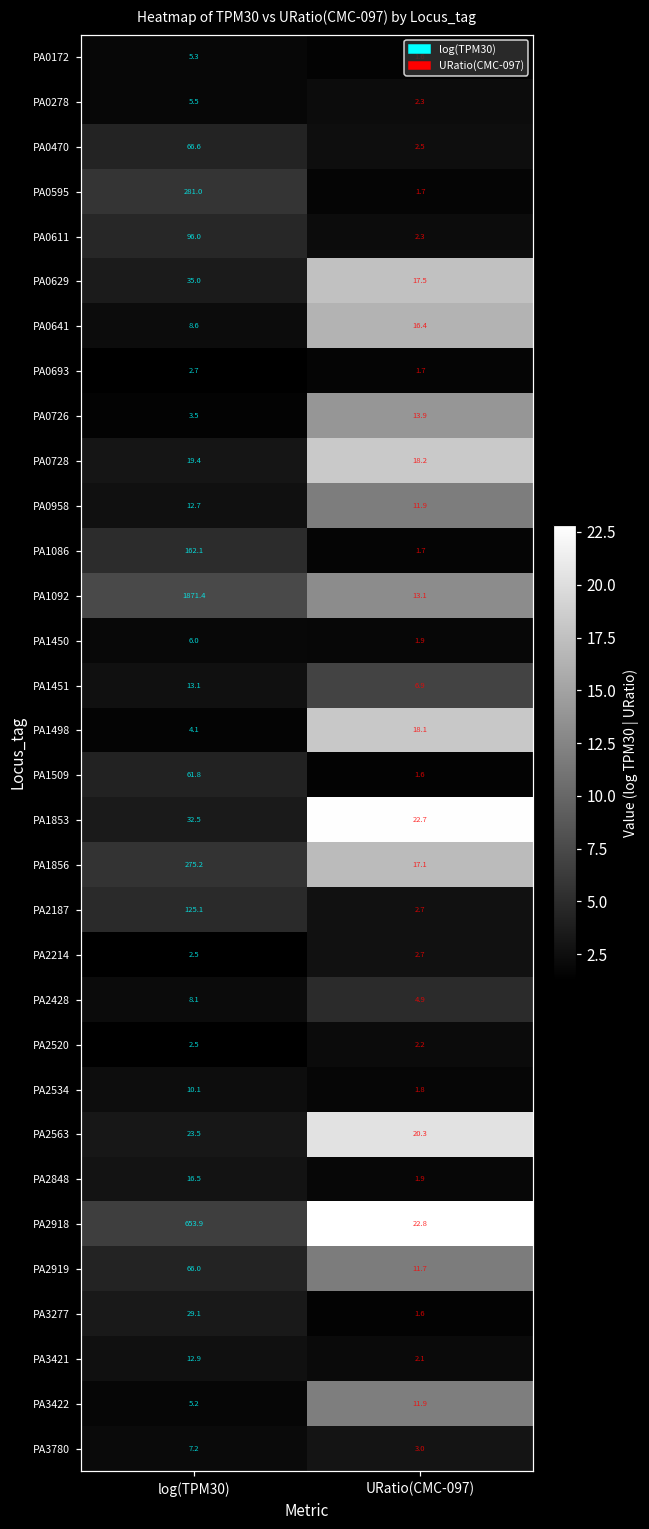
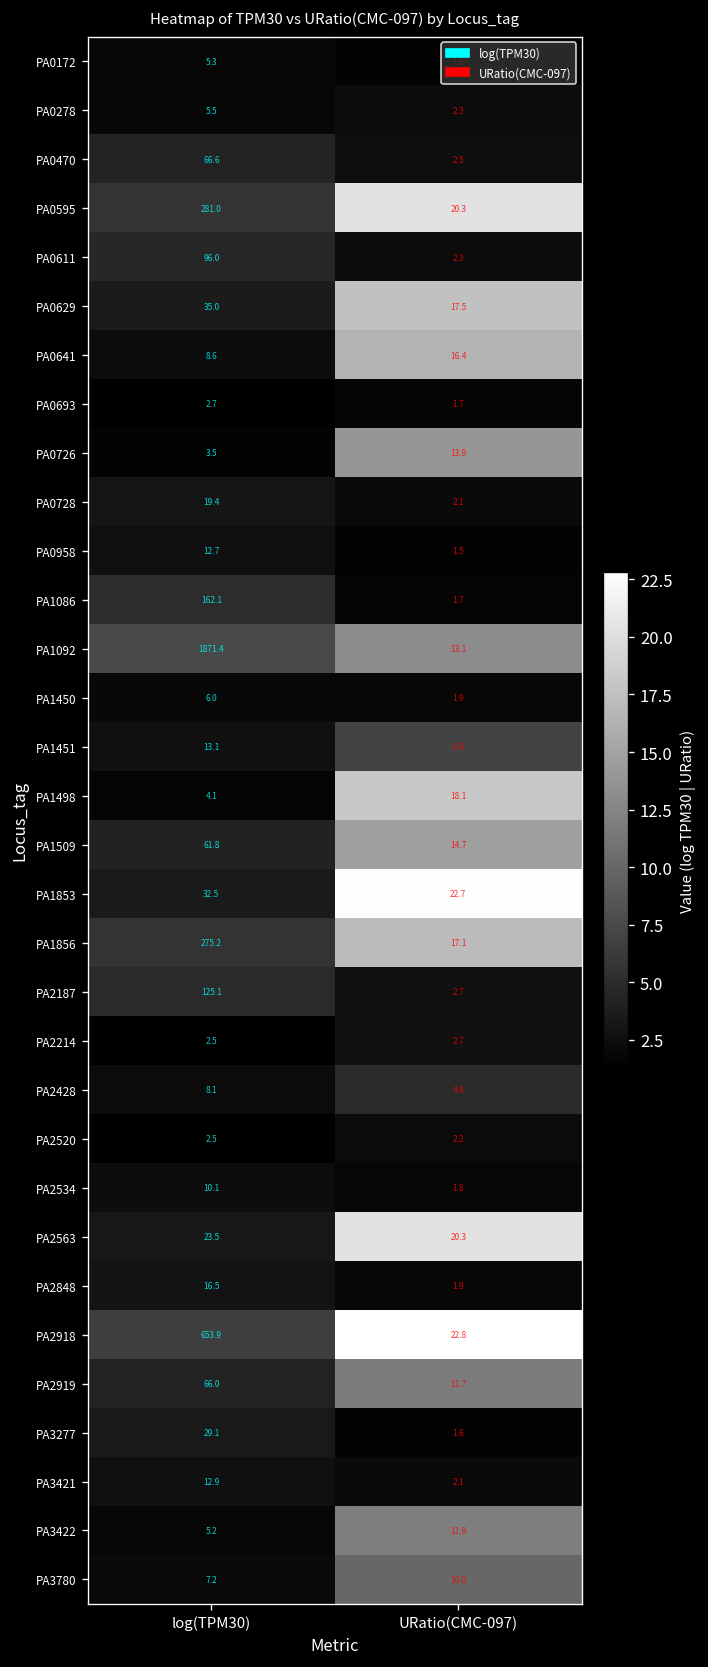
  {
    "PA0172": {
      "log(TPM30)": 5.3
    },
    "PA0278": {
      "log(TPM30)": 5.5,
      "URatio(CMC-097)": 2.3
    },
    "PA0470": {
      "log(TPM30)": 66.6,
      "URatio(CMC-097)": 2.5
    },
    "PA0595": {
      "log(TPM30)": 281.0,
-     "URatio(CMC-097)": 1.7
+     "URatio(CMC-097)": 20.3
    },
    "PA0611": {
      "log(TPM30)": 96.0,
      "URatio(CMC-097)": 2.3
    },
    "PA0629": {
      "log(TPM30)": 35.0,
      "URatio(CMC-097)": 17.5
    },
    "PA0641": {
      "log(TPM30)": 8.6,
      "URatio(CMC-097)": 16.4
    },
    "PA0693": {
      "log(TPM30)": 2.7,
      "URatio(CMC-097)": 1.7
    },
    "PA0726": {
      "log(TPM30)": 3.5,
      "URatio(CMC-097)": 13.9
    },
    "PA0728": {
      "log(TPM30)": 19.4,
-     "URatio(CMC-097)": 18.2
+     "URatio(CMC-097)": 2.1
    },
    "PA0958": {
      "log(TPM30)": 12.7,
-     "URatio(CMC-097)": 11.9
+     "URatio(CMC-097)": 1.5
    },
    "PA1086": {
      "log(TPM30)": 162.1,
      "URatio(CMC-097)": 1.7
    },
    "PA1092": {
      "log(TPM30)": 1871.4,
      "URatio(CMC-097)": 13.1
    },
    "PA1450": {
      "log(TPM30)": 6.0,
      "URatio(CMC-097)": 1.9
    },
    "PA1451": {
      "log(TPM30)": 13.1,
      "URatio(CMC-097)": 6.9
    },
    "PA1498": {
      "log(TPM30)": 4.1,
      "URatio(CMC-097)": 18.1
    },
    "PA1509": {
      "log(TPM30)": 61.8,
-     "URatio(CMC-097)": 1.6
+     "URatio(CMC-097)": 14.7
    },
    "PA1853": {
      "log(TPM30)": 32.5,
      "URatio(CMC-097)": 22.7
    },
    "PA1856": {
      "log(TPM30)": 275.2,
      "URatio(CMC-097)": 17.1
    },
    "PA2187": {
      "log(TPM30)": 125.1,
      "URatio(CMC-097)": 2.7
    },
    "PA2214": {
      "log(TPM30)": 2.5,
      "URatio(CMC-097)": 2.7
    },
    "PA2428": {
      "log(TPM30)": 8.1,
      "URatio(CMC-097)": 4.9
    },
    "PA2520": {
      "log(TPM30)": 2.5,
      "URatio(CMC-097)": 2.2
    },
    "PA2534": {
      "log(TPM30)": 10.1,
      "URatio(CMC-097)": 1.8
    },
    "PA2563": {
      "log(TPM30)": 23.5,
      "URatio(CMC-097)": 20.3
    },
    "PA2848": {
      "log(TPM30)": 16.5,
      "URatio(CMC-097)": 1.9
    },
    "PA2918": {
      "log(TPM30)": 653.9,
      "URatio(CMC-097)": 22.8
    },
    "PA2919": {
      "log(TPM30)": 66.0,
      "URatio(CMC-097)": 11.7
    },
    "PA3277": {
      "log(TPM30)": 29.1,
      "URatio(CMC-097)": 1.6
    },
    "PA3421": {
      "log(TPM30)": 12.9,
      "URatio(CMC-097)": 2.1
    },
    "PA3422": {
      "log(TPM30)": 5.2,
      "URatio(CMC-097)": 11.9
    },
    "PA3780": {
      "log(TPM30)": 7.2,
-     "URatio(CMC-097)": 3.0
+     "URatio(CMC-097)": 10.0
    }
  }
